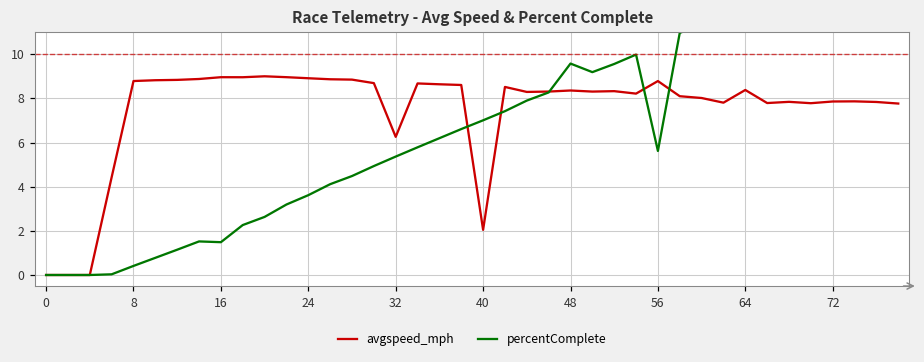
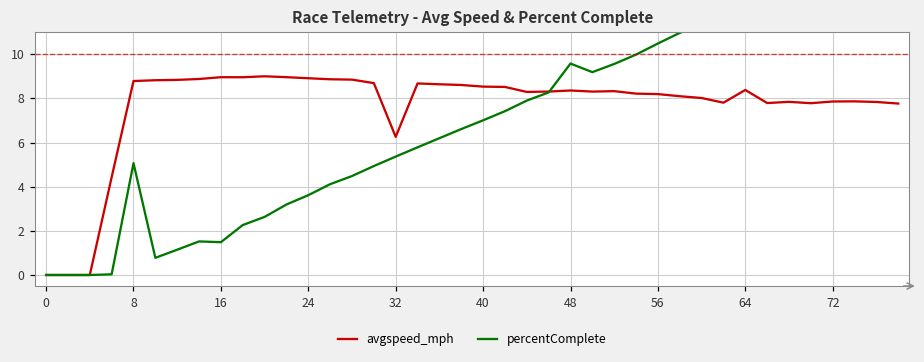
  {
    "avgspeed_mph": {
      "8": 8.8,
      "16": 9.0,
      "24": 8.9,
      "32": 6.3,
-     "40": 2.0,
+     "40": 8.5,
      "48": 8.4,
-     "56": 8.8,
+     "56": 8.2,
      "64": 8.4,
      "72": 7.9
    },
    "percentComplete": {
-     "8": 0.4,
+     "8": 5.1,
      "16": 1.5,
      "24": 3.6,
      "32": 5.4,
      "40": 7.0,
      "48": 9.6,
-     "56": 5.6
+     "56": 10.5
    }
  }
